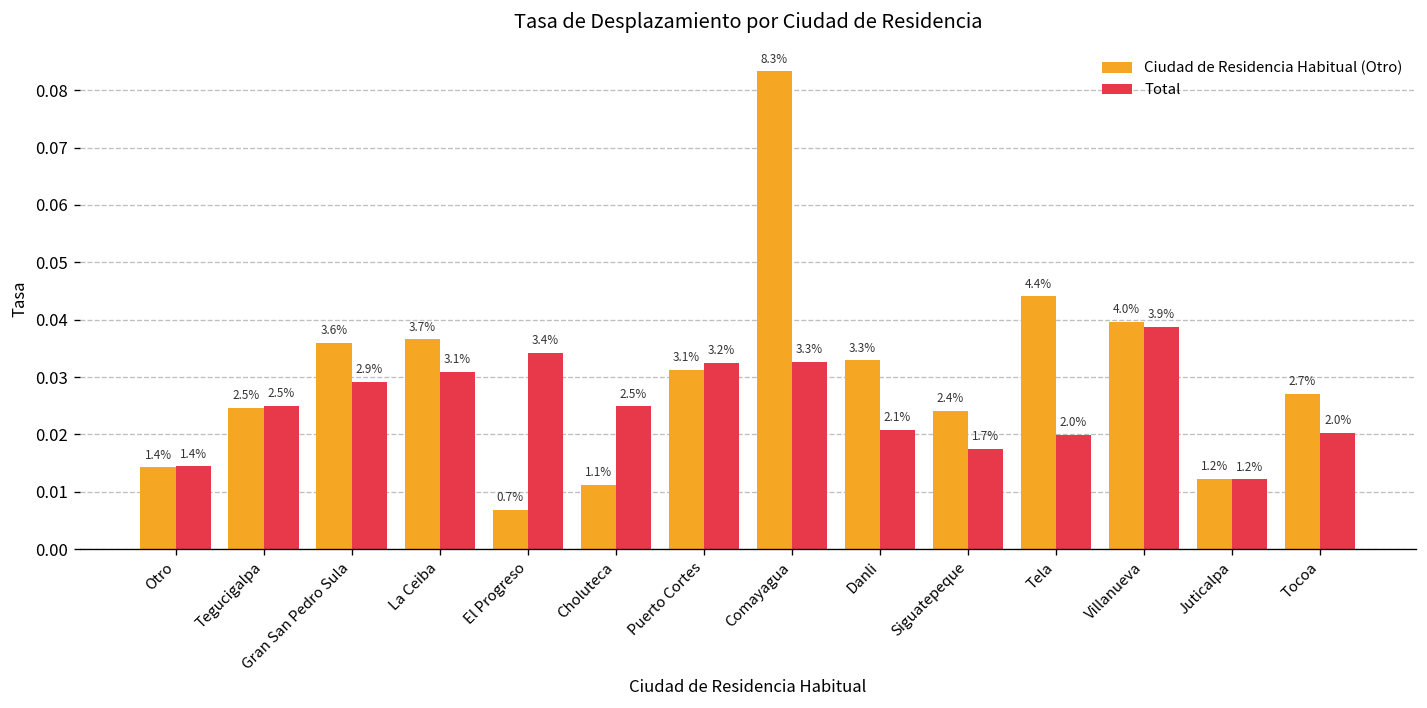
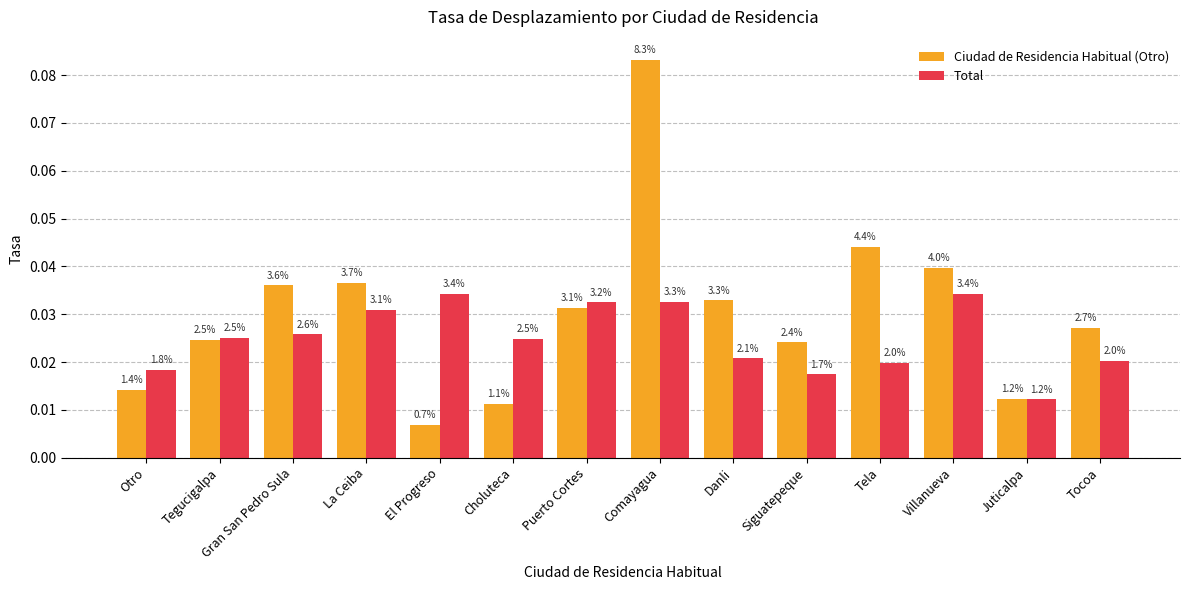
  {
    "Ciudad de Residencia Habitual (Otro)": {
      "Otro": "1.4%",
      "Tegucigalpa": "2.5%",
      "Gran San Pedro Sula": "3.6%",
      "La Ceiba": "3.7%",
      "El Progreso": "0.7%",
      "Choluteca": "1.1%",
      "Puerto Cortes": "3.1%",
      "Comayagua": "8.3%",
      "Danli": "3.3%",
      "Siguatepeque": "2.4%",
      "Tela": "4.4%",
      "Villanueva": "4.0%",
      "Juticalpa": "1.2%",
      "Tocoa": "2.7%"
    },
    "Total": {
-     "Otro": "1.4%",
+     "Otro": "1.8%",
      "Tegucigalpa": "2.5%",
-     "Gran San Pedro Sula": "2.9%",
+     "Gran San Pedro Sula": "2.6%",
      "La Ceiba": "3.1%",
      "El Progreso": "3.4%",
      "Choluteca": "2.5%",
      "Puerto Cortes": "3.2%",
      "Comayagua": "3.3%",
      "Danli": "2.1%",
      "Siguatepeque": "1.7%",
      "Tela": "2.0%",
-     "Villanueva": "3.9%",
+     "Villanueva": "3.4%",
      "Juticalpa": "1.2%",
      "Tocoa": "2.0%"
    }
  }
